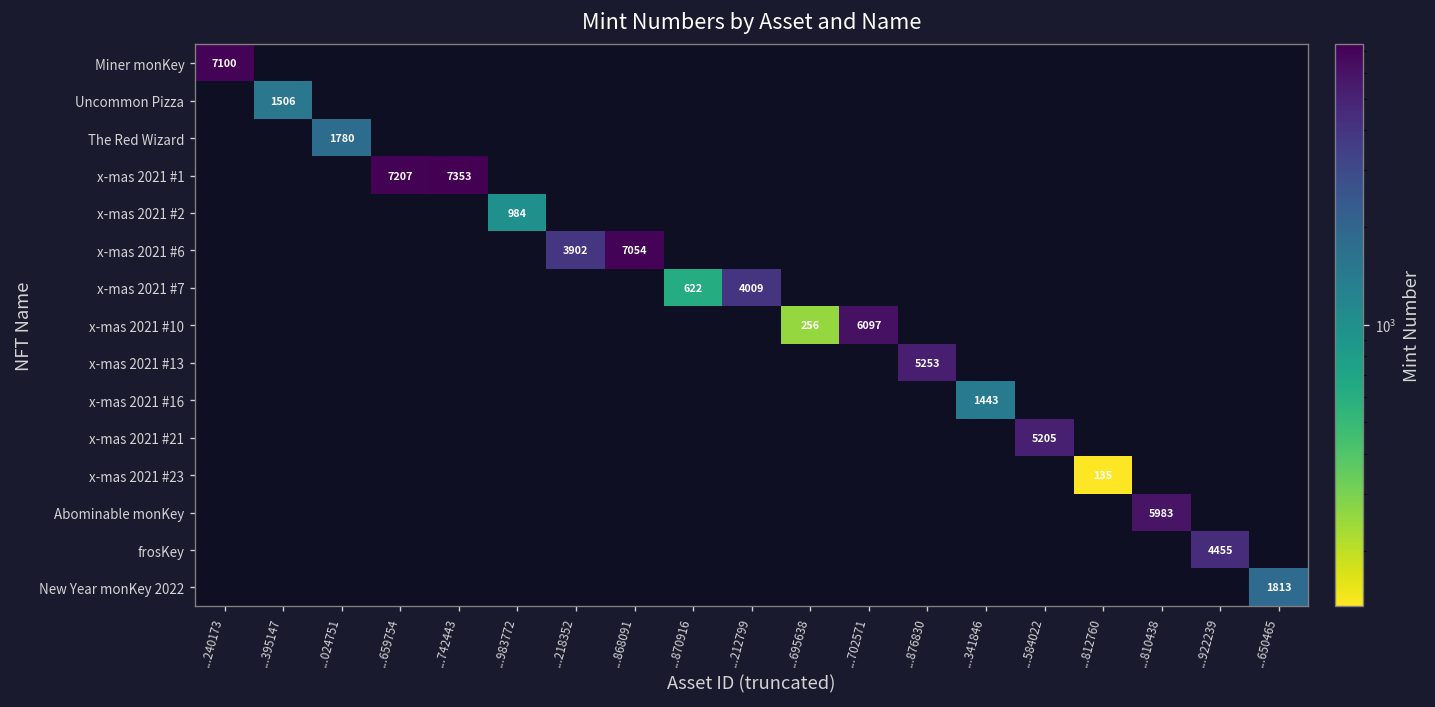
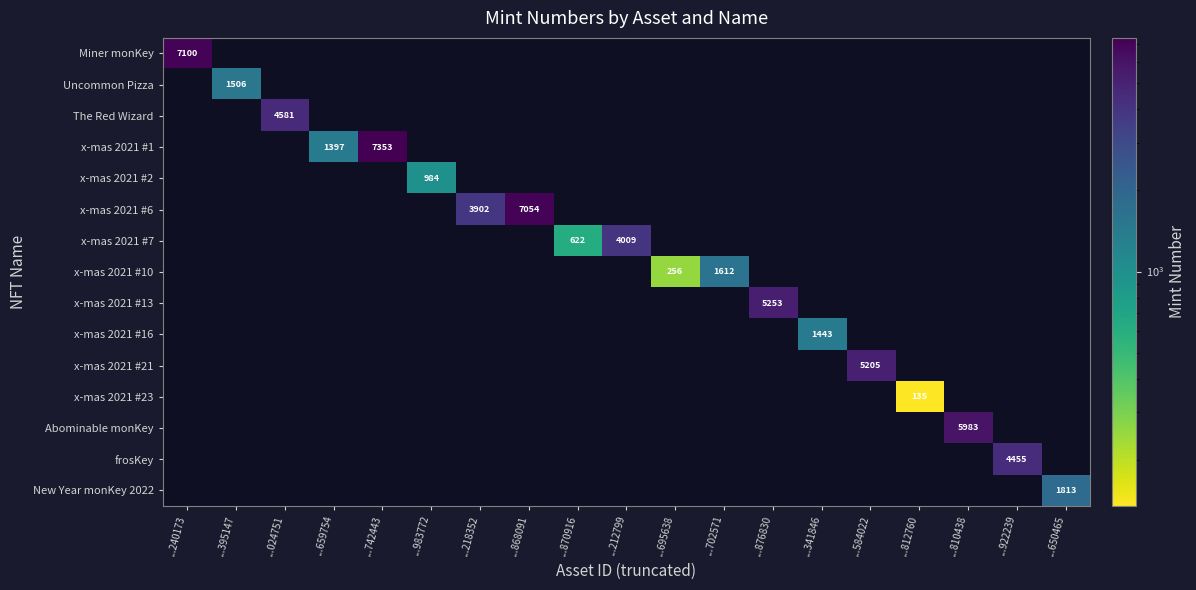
  {
    "Miner monKey": {
      "...240173": 7100
    },
    "Uncommon Pizza": {
      "...395147": 1506
    },
    "The Red Wizard": {
-     "...024751": 1780
+     "...024751": 4581
    },
    "x-mas 2021 #1": {
-     "...659754": 7207,
+     "...659754": 1397,
      "...742443": 7353
    },
    "x-mas 2021 #2": {
      "...983772": 984
    },
    "x-mas 2021 #6": {
      "...218352": 3902,
      "...868091": 7054
    },
    "x-mas 2021 #7": {
      "...870916": 622,
      "...212799": 4009
    },
    "x-mas 2021 #10": {
      "...695638": 256,
-     "...702571": 6097
+     "...702571": 1612
    },
    "x-mas 2021 #13": {
      "...876830": 5253
    },
    "x-mas 2021 #16": {
      "...341846": 1443
    },
    "x-mas 2021 #21": {
      "...584022": 5205
    },
    "x-mas 2021 #23": {
      "...812760": 135
    },
    "Abominable monKey": {
      "...810438": 5983
    },
    "frosKey": {
      "...922239": 4455
    },
    "New Year monKey 2022": {
      "...650465": 1813
    }
  }
